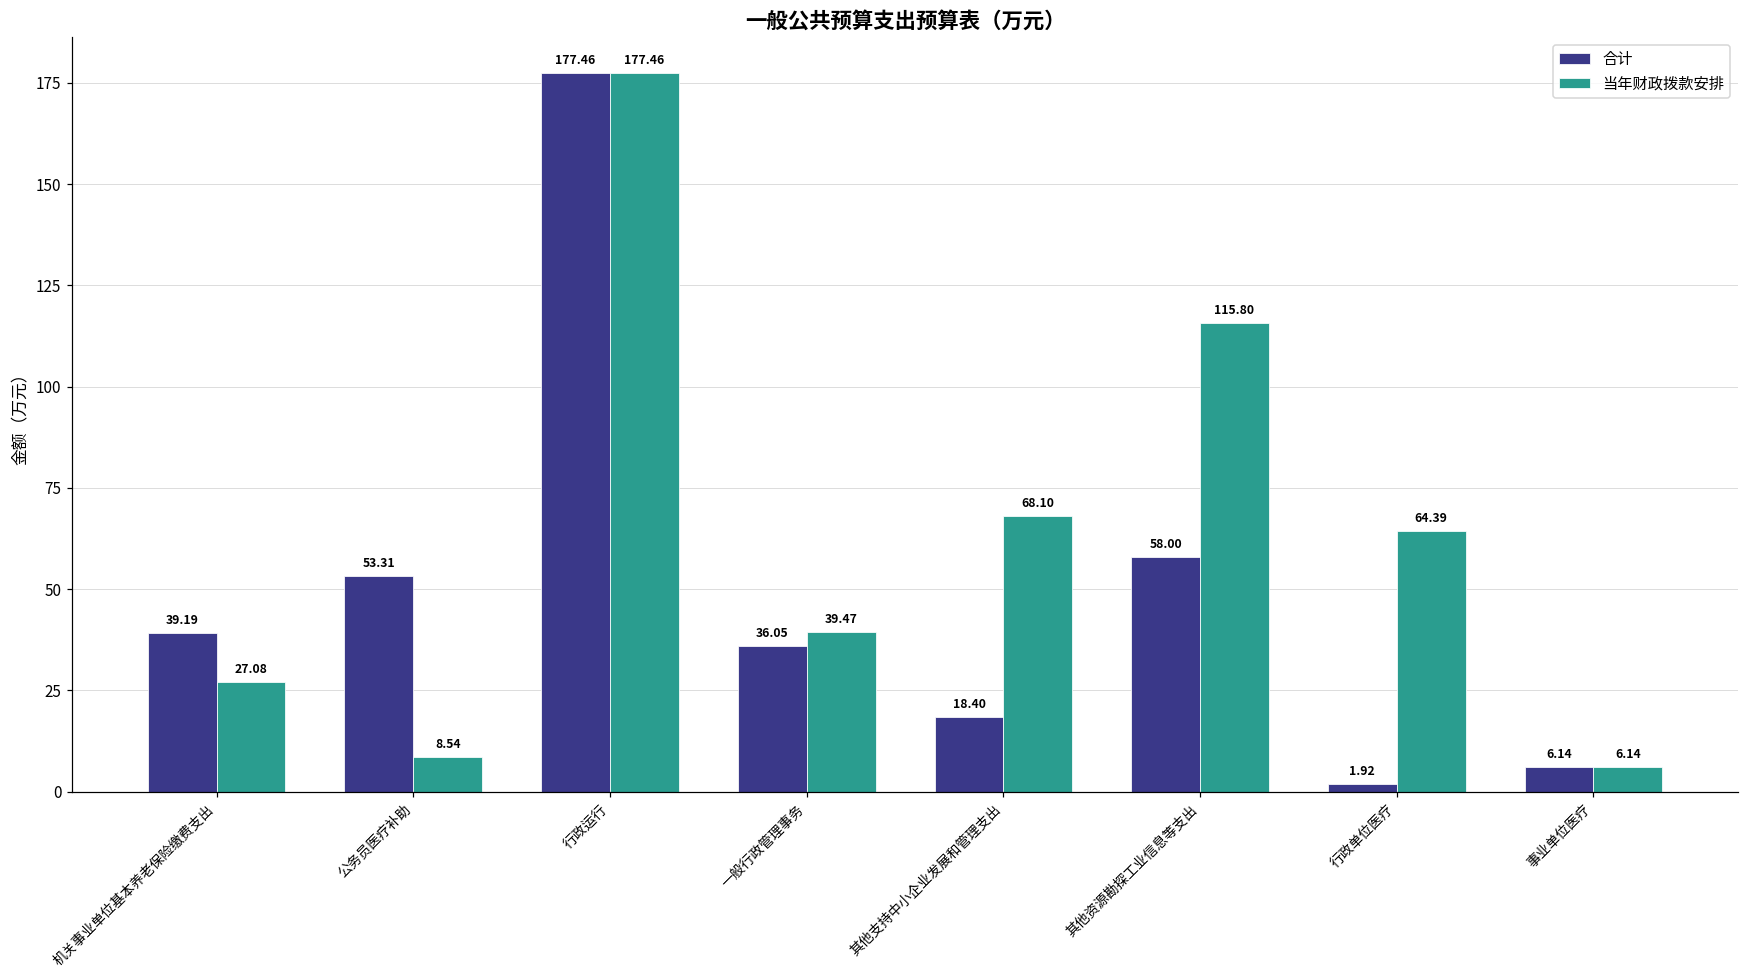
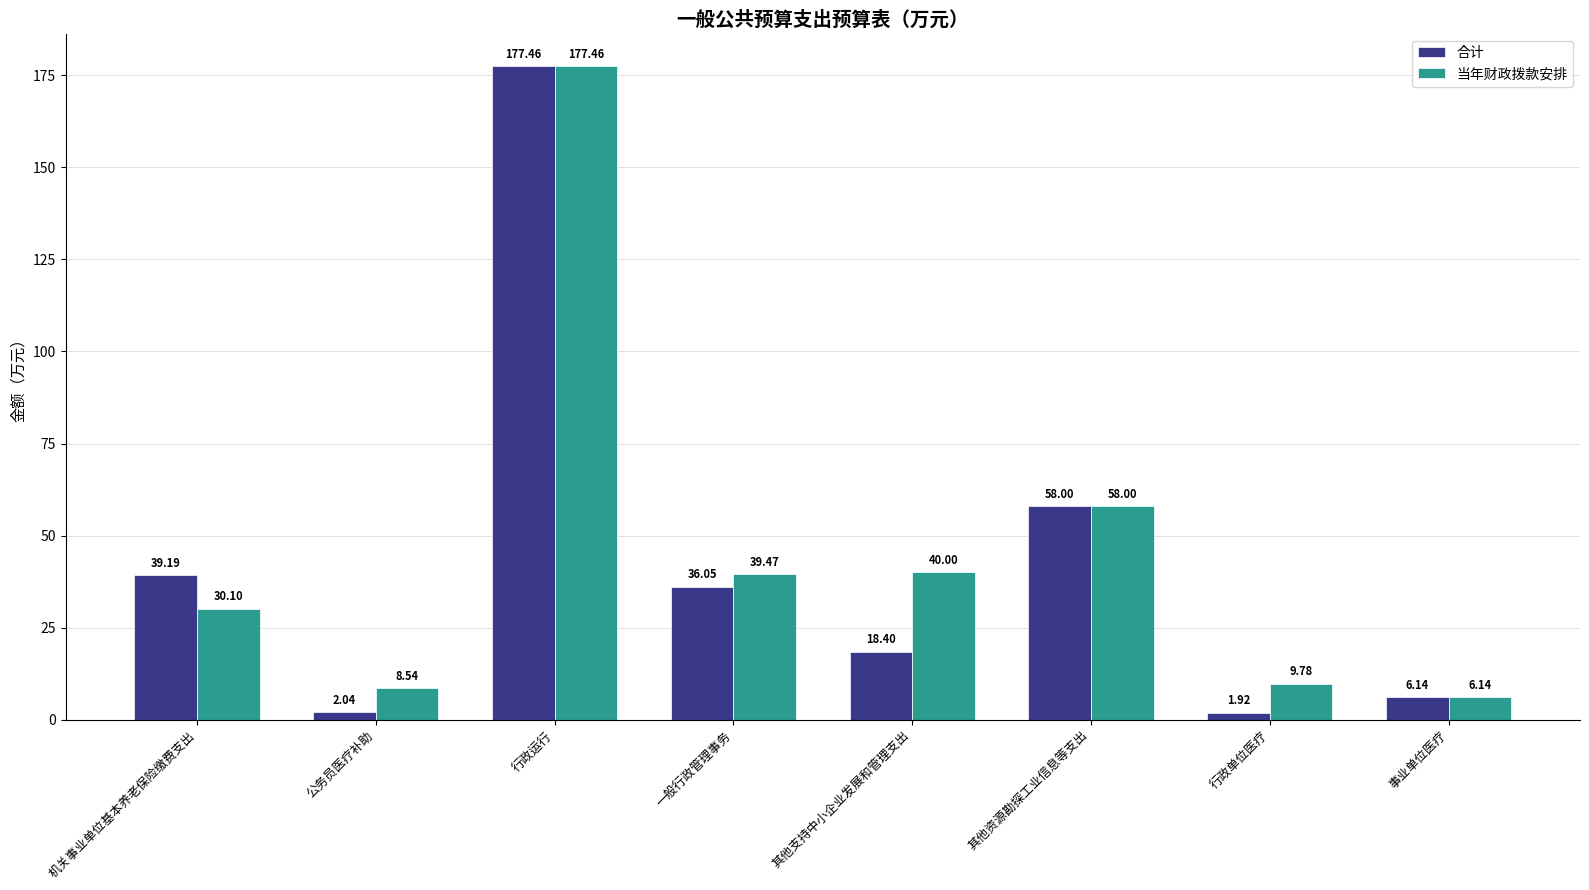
  {
    "合计": {
      "机关事业单位基本养老保险缴费支出": 39.19,
-     "公务员医疗补助": 53.31,
+     "公务员医疗补助": 2.04,
      "行政运行": 177.46,
      "一般行政管理事务": 36.05,
      "其他支持中小企业发展和管理支出": 18.40,
      "其他资源勘探工业信息等支出": 58.00,
      "行政单位医疗": 1.92,
      "事业单位医疗": 6.14
    },
    "当年财政拨款安排": {
-     "机关事业单位基本养老保险缴费支出": 27.08,
+     "机关事业单位基本养老保险缴费支出": 30.10,
      "公务员医疗补助": 8.54,
      "行政运行": 177.46,
      "一般行政管理事务": 39.47,
-     "其他支持中小企业发展和管理支出": 68.10,
-     "其他资源勘探工业信息等支出": 115.80,
-     "行政单位医疗": 64.39,
+     "其他支持中小企业发展和管理支出": 40.00,
+     "其他资源勘探工业信息等支出": 58.00,
+     "行政单位医疗": 9.78,
      "事业单位医疗": 6.14
    }
  }
